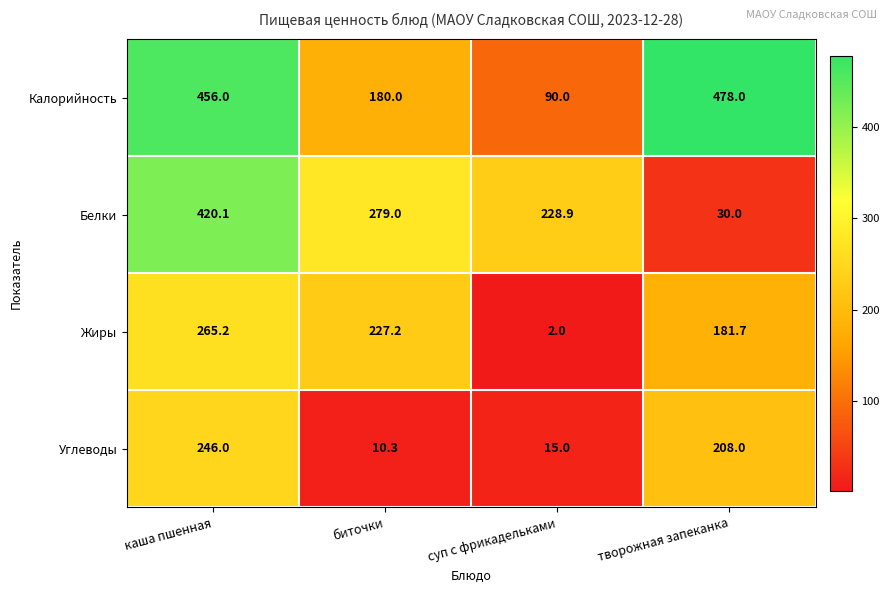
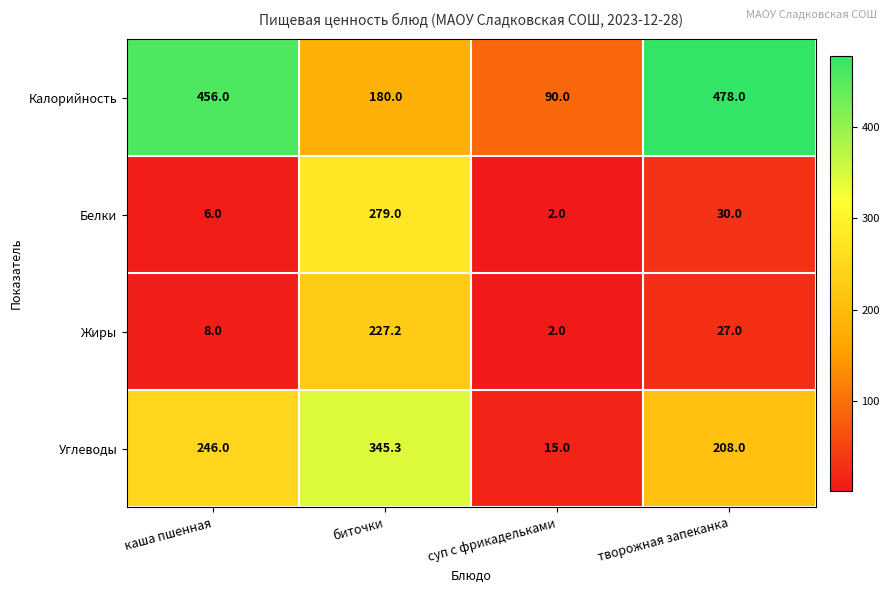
  {
    "Калорийность": {
      "каша пшенная": 456.0,
      "биточки": 180.0,
      "суп с фрикадельками": 90.0,
      "творожная запеканка": 478.0
    },
    "Белки": {
-     "каша пшенная": 420.1,
+     "каша пшенная": 6.0,
      "биточки": 279.0,
-     "суп с фрикадельками": 228.9,
+     "суп с фрикадельками": 2.0,
      "творожная запеканка": 30.0
    },
    "Жиры": {
-     "каша пшенная": 265.2,
+     "каша пшенная": 8.0,
      "биточки": 227.2,
      "суп с фрикадельками": 2.0,
-     "творожная запеканка": 181.7
+     "творожная запеканка": 27.0
    },
    "Углеводы": {
      "каша пшенная": 246.0,
-     "биточки": 10.3,
+     "биточки": 345.3,
      "суп с фрикадельками": 15.0,
      "творожная запеканка": 208.0
    }
  }
